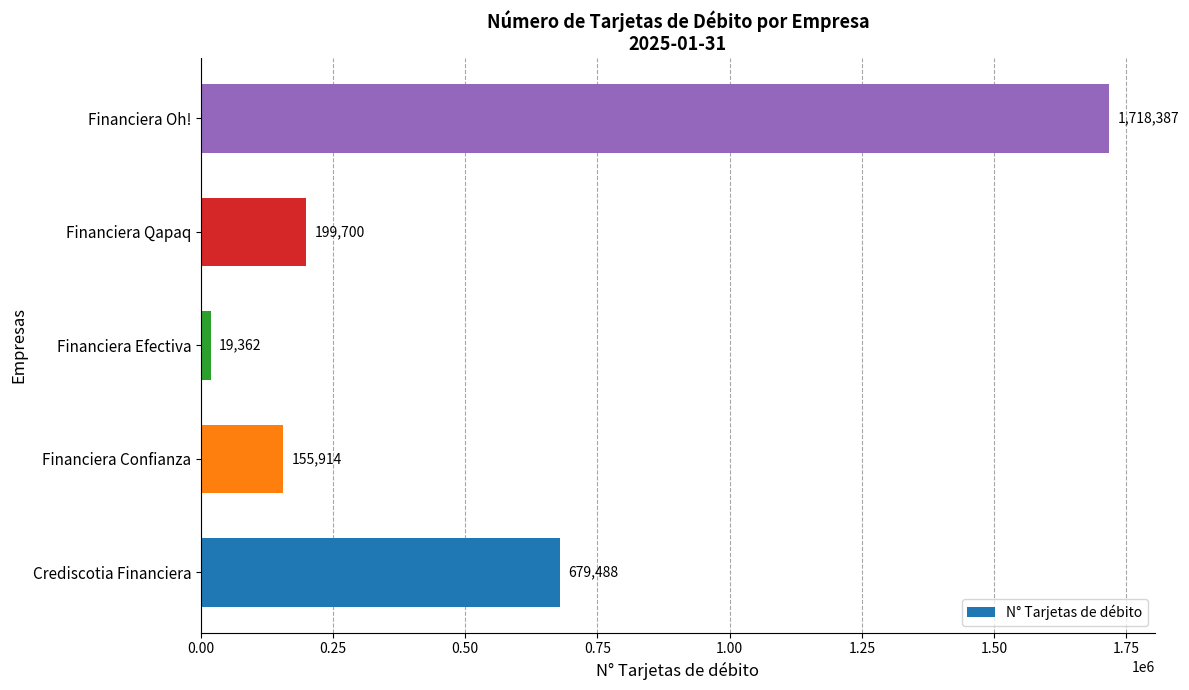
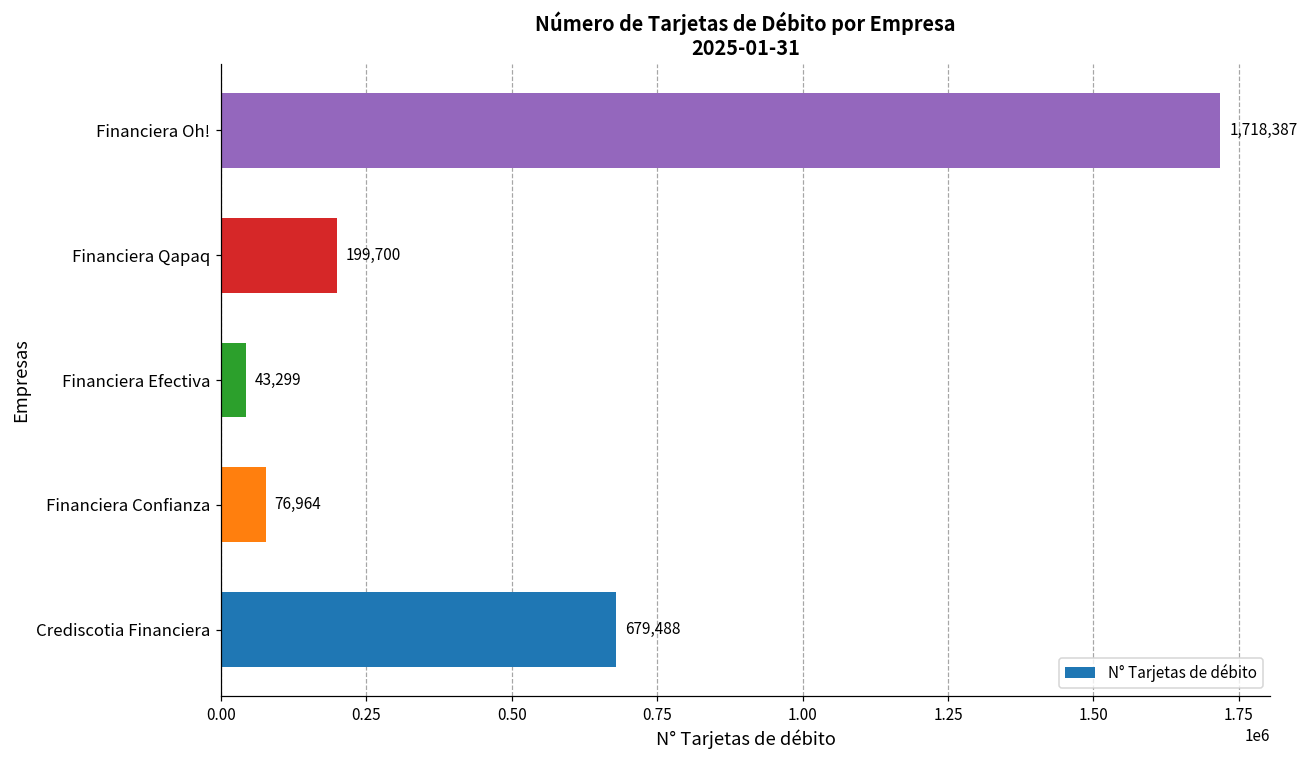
  {
    "Financiera Oh!": "1,718,387",
    "Financiera Qapaq": "199,700",
-   "Financiera Efectiva": "19,362",
-   "Financiera Confianza": "155,914",
+   "Financiera Efectiva": "43,299",
+   "Financiera Confianza": "76,964",
    "Crediscotia Financiera": "679,488"
  }
